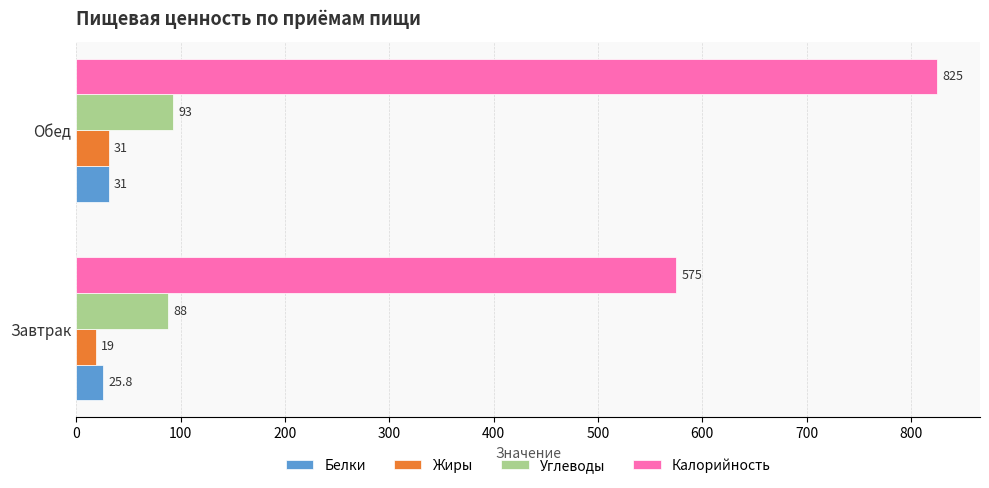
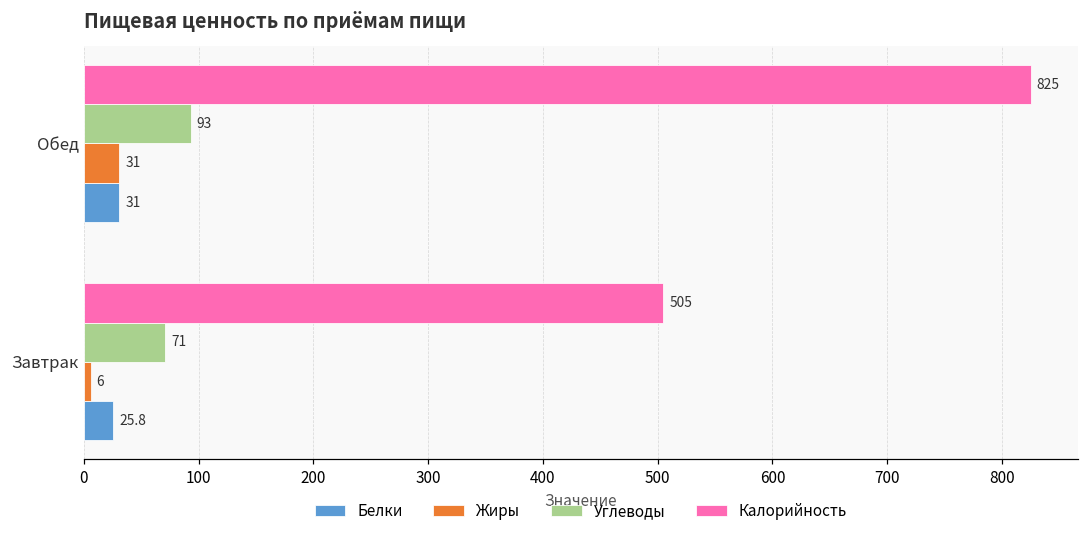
  {
    "Белки": {
      "Обед": 31,
      "Завтрак": 25.8
    },
    "Жиры": {
      "Обед": 31,
-     "Завтрак": 19
+     "Завтрак": 6
    },
    "Углеводы": {
      "Обед": 93,
-     "Завтрак": 88
+     "Завтрак": 71
    },
    "Калорийность": {
      "Обед": 825,
-     "Завтрак": 575
+     "Завтрак": 505
    }
  }
